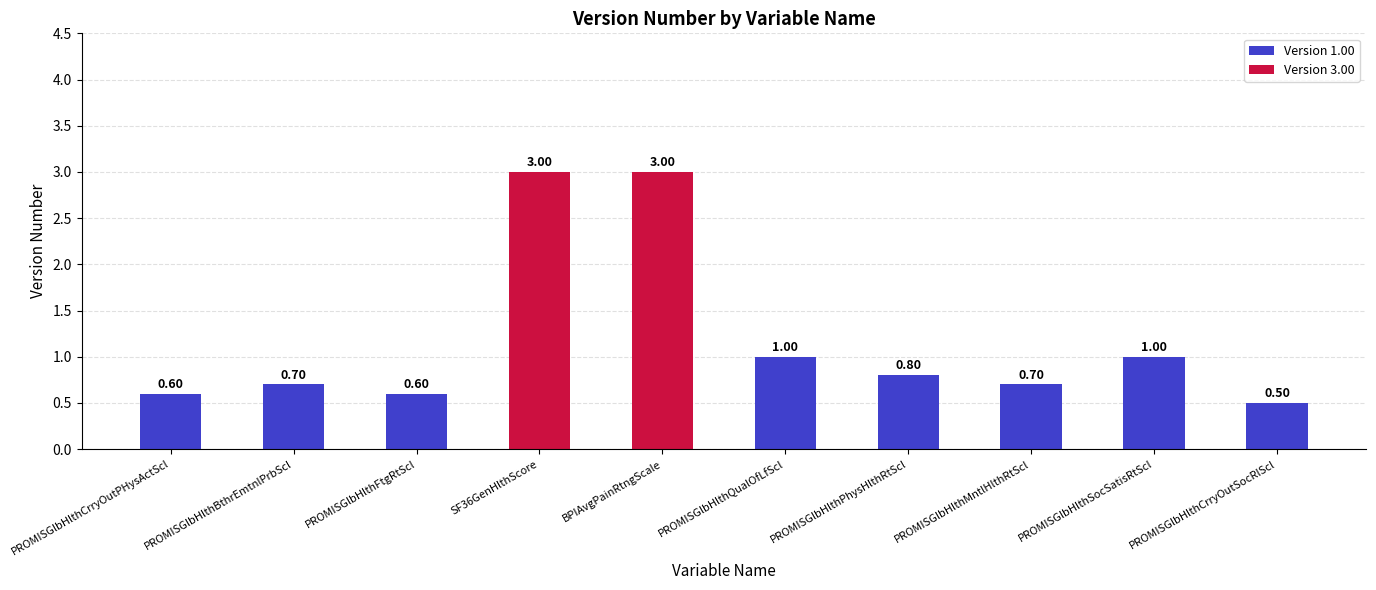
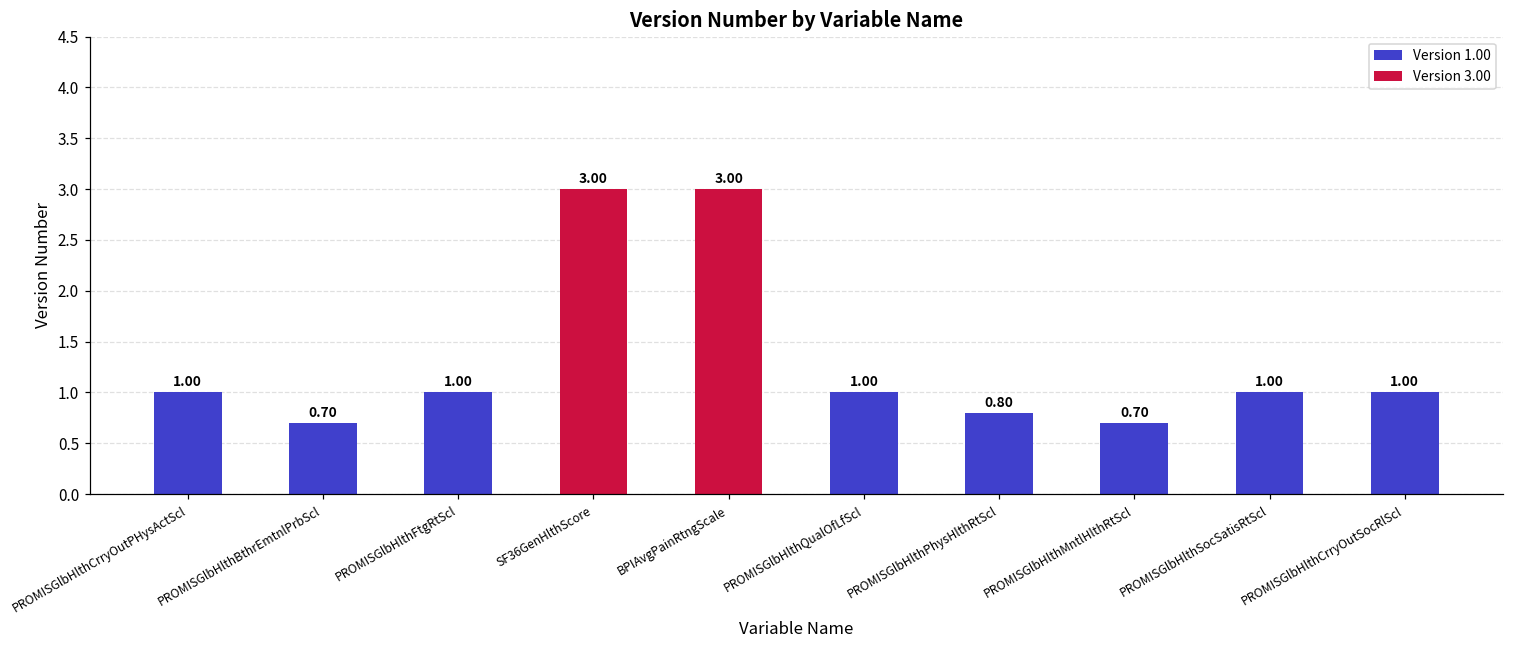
  {
-   "PROMISGlbHlthCrryOutPHysActScl": 0.60,
+   "PROMISGlbHlthCrryOutPHysActScl": 1.00,
    "PROMISGlbHlthBthrEmtnlPrbScl": 0.70,
-   "PROMISGlbHlthFtgRtScl": 0.60,
+   "PROMISGlbHlthFtgRtScl": 1.00,
    "SF36GenHlthScore": 3.00,
    "BPIAvgPainRtngScale": 3.00,
    "PROMISGlbHlthQualOfLfScl": 1.00,
    "PROMISGlbHlthPhysHlthRtScl": 0.80,
    "PROMISGlbHlthMntlHlthRtScl": 0.70,
    "PROMISGlbHlthSocSatisRtScl": 1.00,
-   "PROMISGlbHlthCrryOutSocRlScl": 0.50
+   "PROMISGlbHlthCrryOutSocRlScl": 1.00
  }
